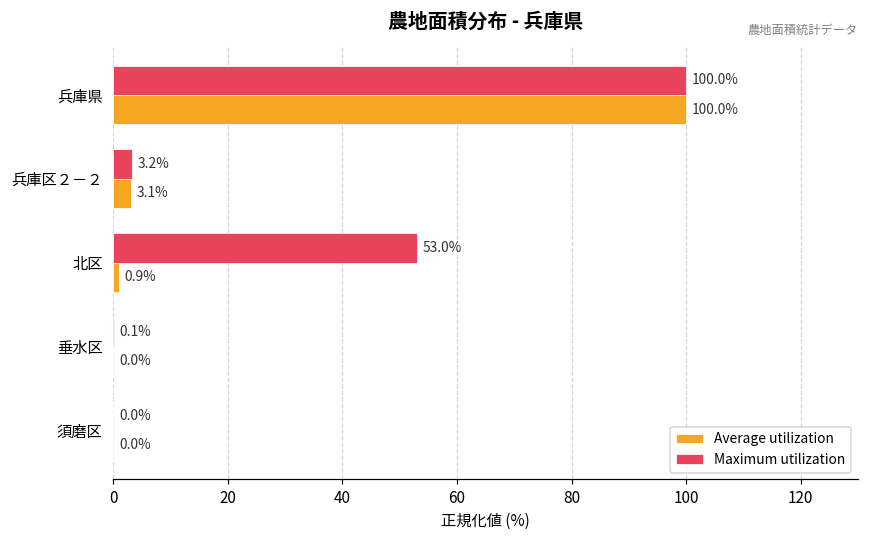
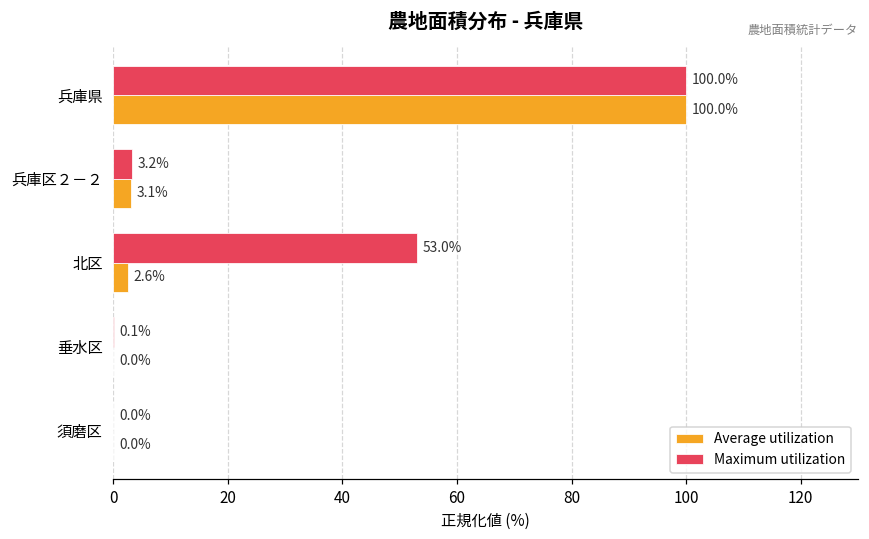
  {
    "Average utilization": {
      "兵庫県": "100.0%",
      "兵庫区２－２": "3.1%",
-     "北区": "0.9%",
+     "北区": "2.6%",
      "垂水区": "0.0%",
      "須磨区": "0.0%"
    },
    "Maximum utilization": {
      "兵庫県": "100.0%",
      "兵庫区２－２": "3.2%",
      "北区": "53.0%",
      "垂水区": "0.1%",
      "須磨区": "0.0%"
    }
  }
